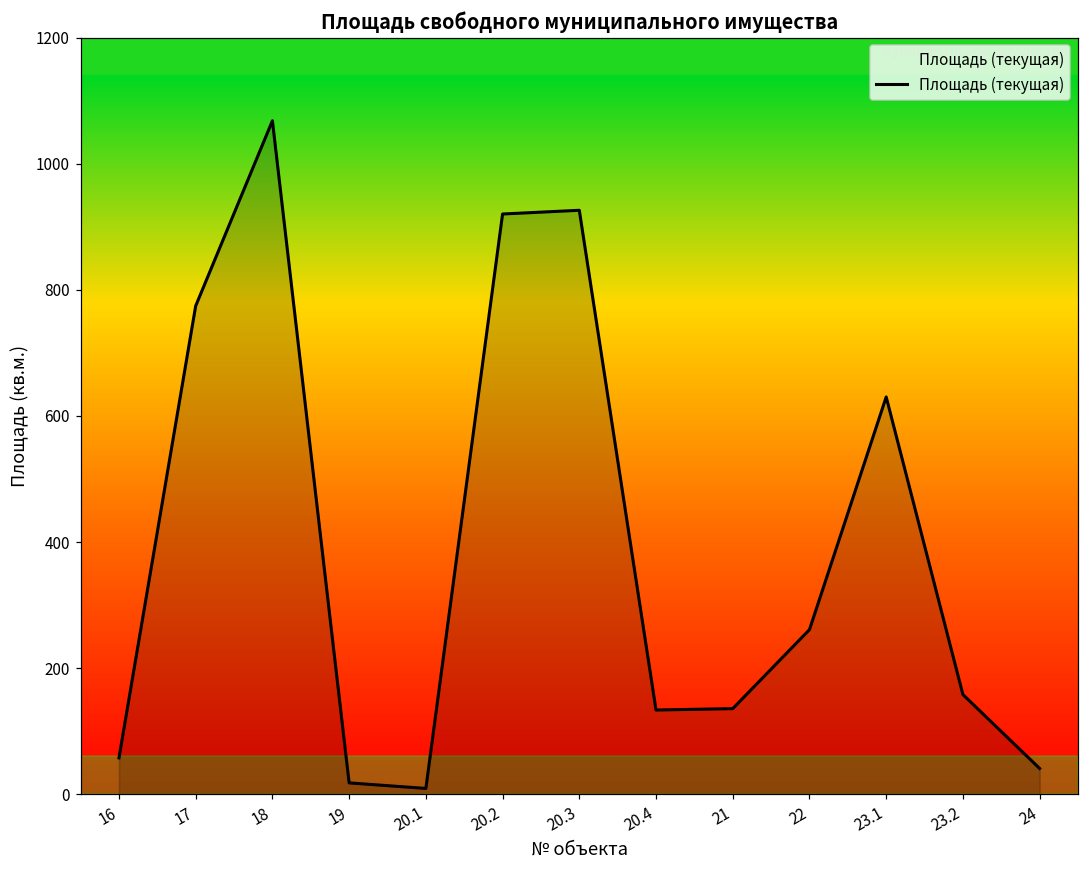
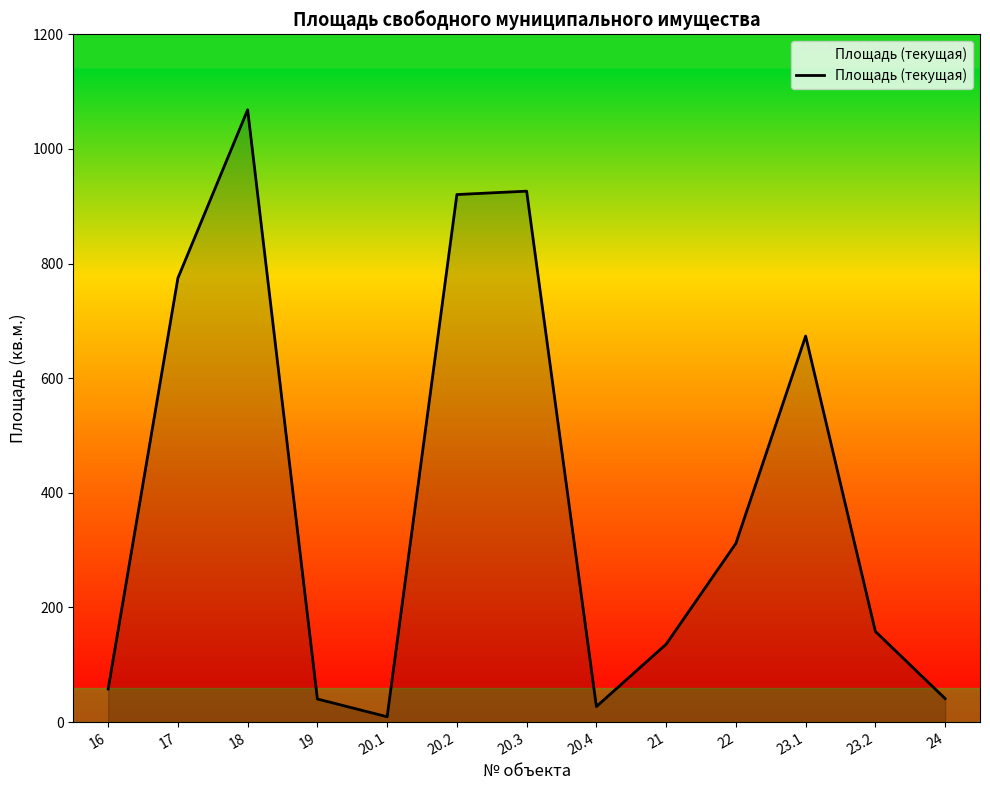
  {
    "16": 60,
    "17": 770,
    "18": 1070,
-   "19": 20,
+   "19": 40,
    "20.1": 10,
    "20.2": 920,
    "20.3": 930,
-   "20.4": 130,
+   "20.4": 30,
    "21": 140,
-   "22": 260,
-   "23.1": 630,
+   "22": 310,
+   "23.1": 670,
    "23.2": 160,
    "24": 40
  }
